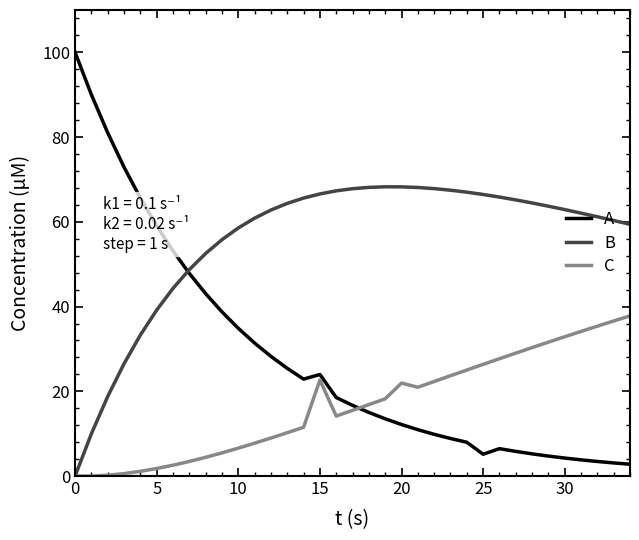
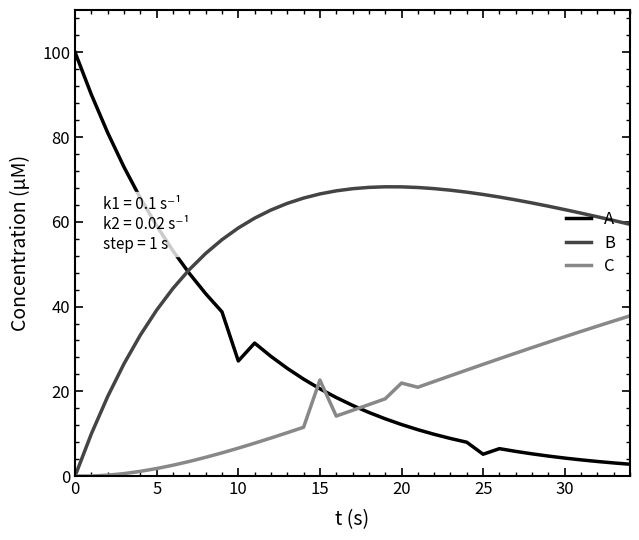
  {
    "A": {
      "0": 100,
-     "10": 35,
-     "15": 24,
+     "10": 27,
+     "15": 21,
      "20": 12,
      "25": 5,
      "30": 4
    },
    "B": {
      "5": 39,
      "10": 59,
      "15": 67,
      "20": 68,
      "25": 66,
      "30": 63
    },
    "C": {
      "5": 2,
      "10": 7,
      "15": 23,
      "20": 22,
      "25": 26,
      "30": 33
    }
  }
